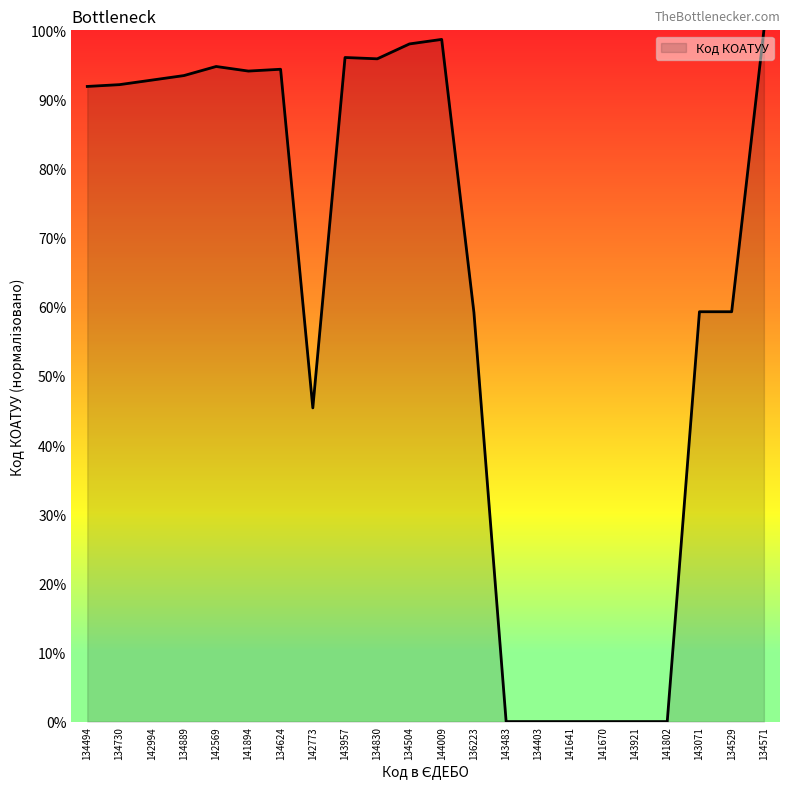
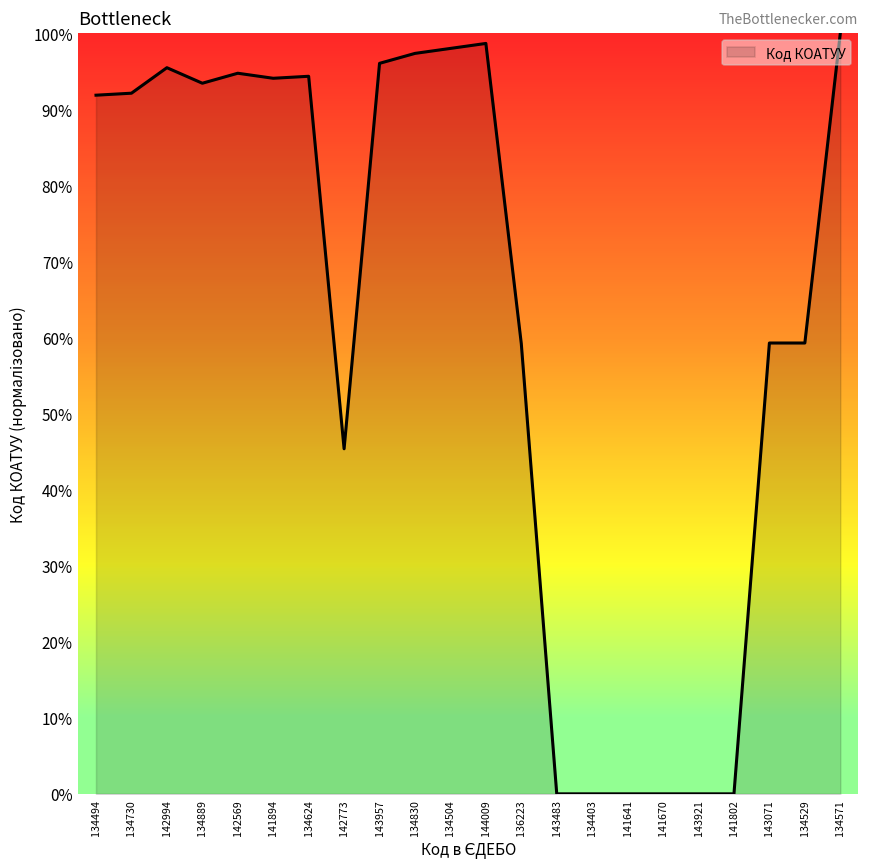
  {
    "134494": "92%",
    "134730": "92%",
-   "142994": "93%",
+   "142994": "95%",
    "134889": "93%",
    "142569": "95%",
    "141894": "94%",
    "134624": "94%",
    "142773": "45%",
    "143957": "96%",
-   "134830": "96%",
+   "134830": "97%",
    "134504": "98%",
    "144009": "99%",
    "136223": "59%",
    "143483": "0%",
    "134403": "0%",
    "141641": "0%",
    "141670": "0%",
    "143921": "0%",
    "141802": "0%",
    "143071": "59%",
    "134529": "59%",
    "134571": "100%"
  }
